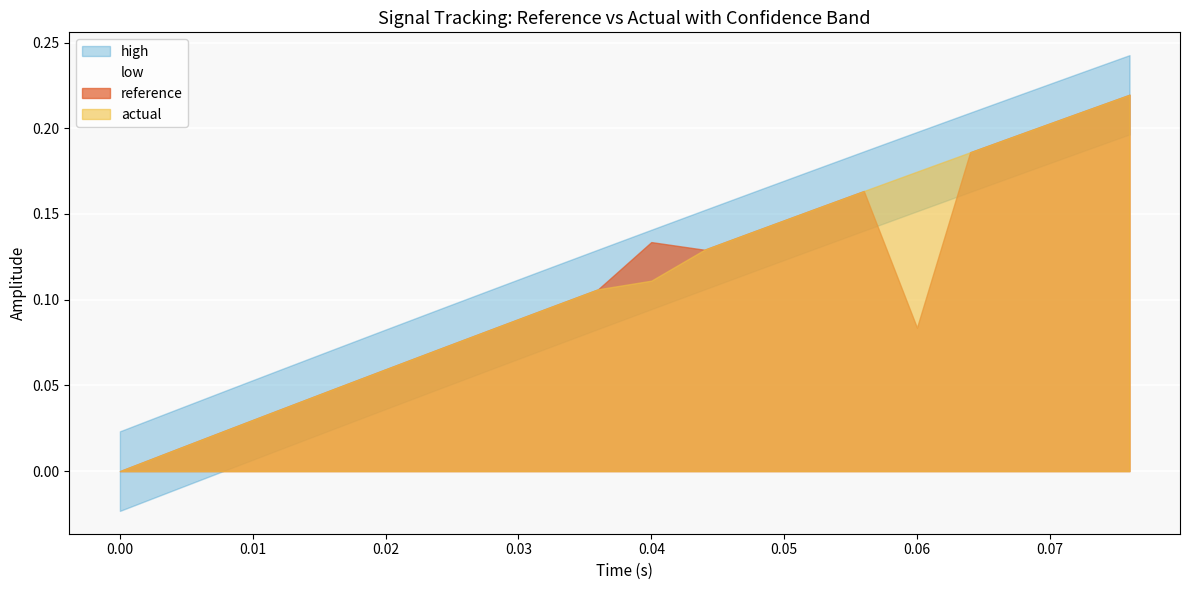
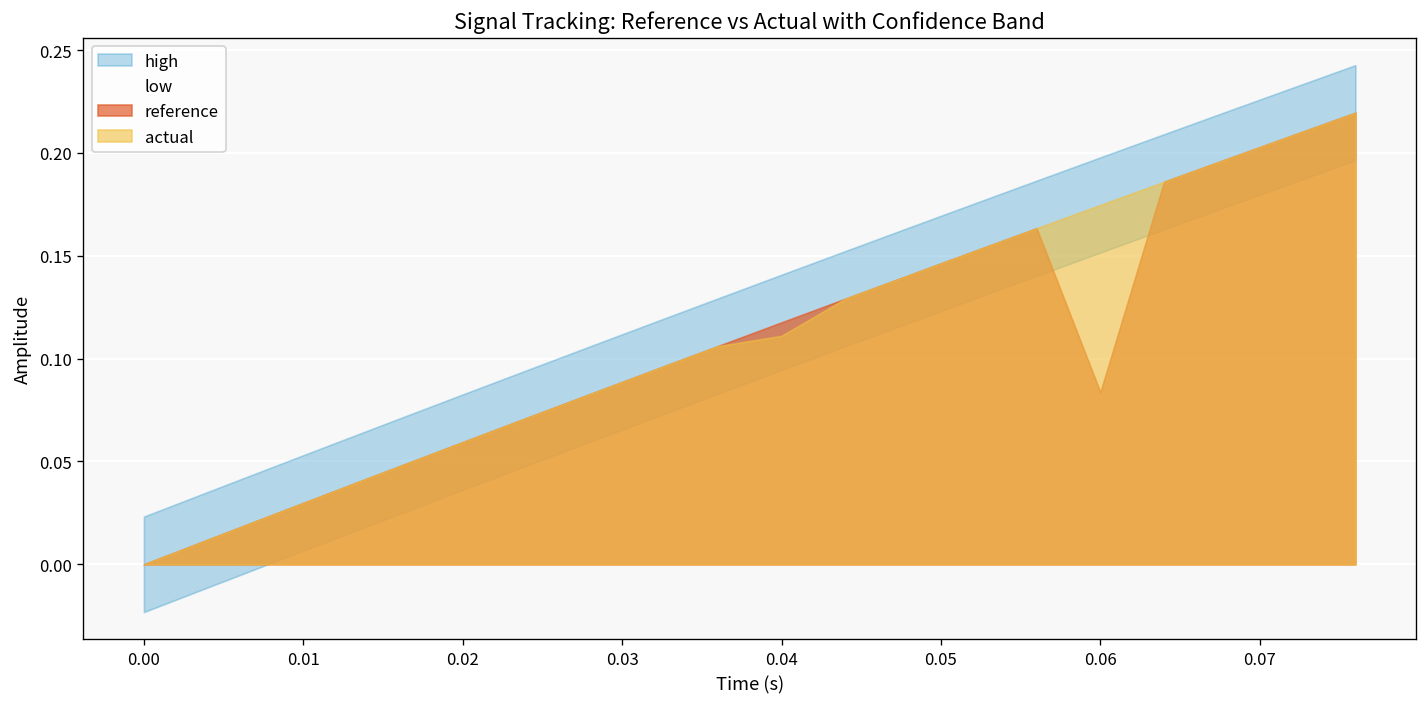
  {
    "reference": {
-     "0.04": 0.134,
+     "0.04": 0.118,
      "0.06": 0.084
    },
    "actual": {
      "0.04": 0.111,
      "0.06": 0.175
    }
  }
